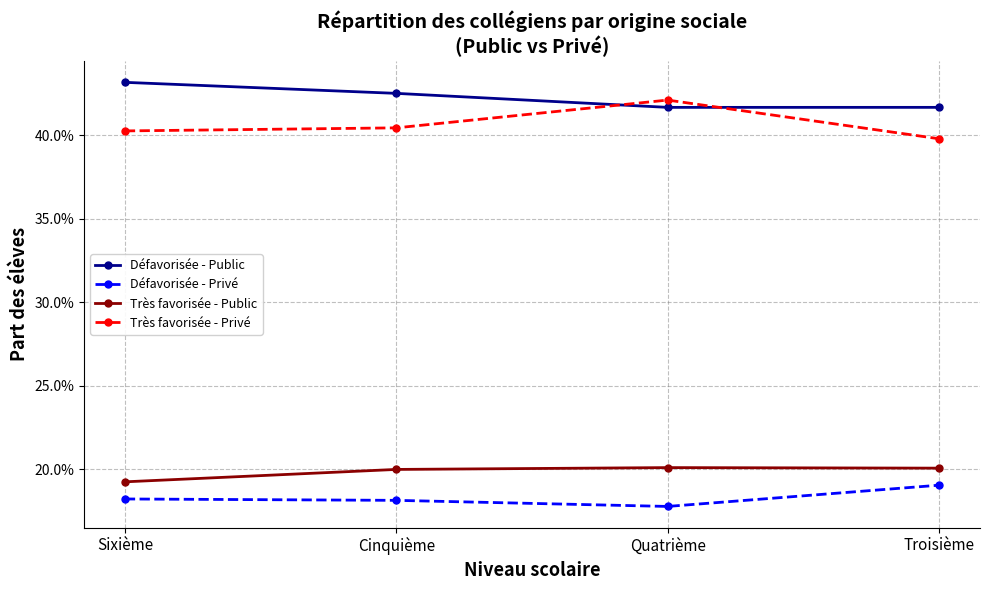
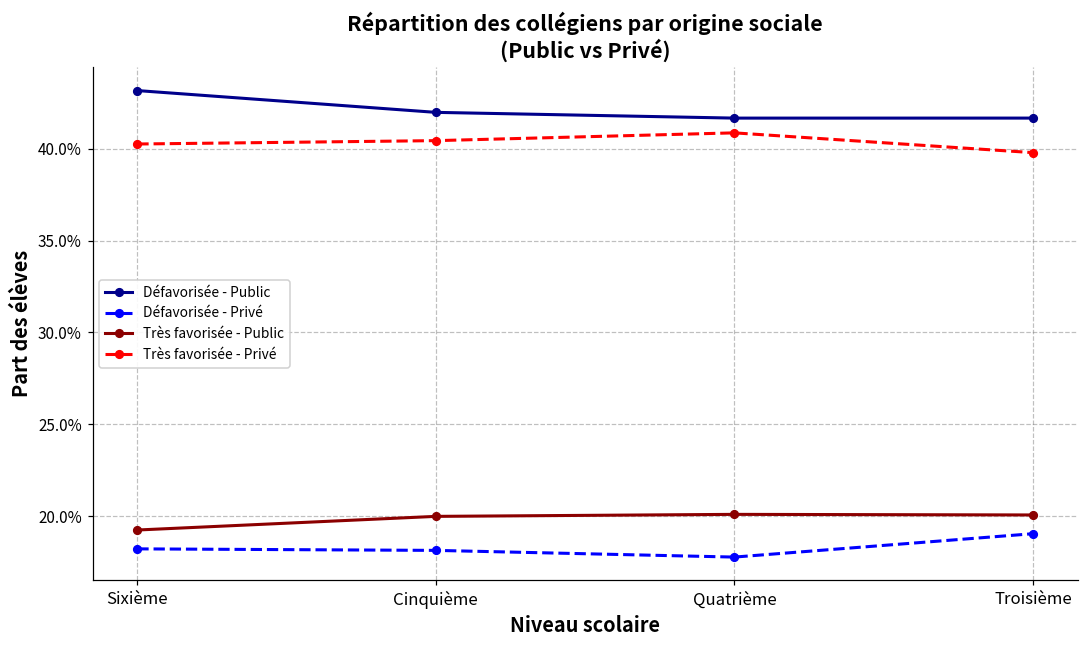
  {
    "Défavorisée - Public": {
      "Sixième": "43.2%",
-     "Cinquième": "42.5%",
+     "Cinquième": "42.0%",
      "Quatrième": "41.7%",
      "Troisième": "41.7%"
    },
    "Défavorisée - Privé": {
      "Sixième": "18.2%",
      "Cinquième": "18.1%",
      "Quatrième": "17.8%",
      "Troisième": "19.0%"
    },
    "Très favorisée - Public": {
      "Sixième": "19.2%",
      "Cinquième": "20.0%",
      "Quatrième": "20.1%",
      "Troisième": "20.1%"
    },
    "Très favorisée - Privé": {
      "Sixième": "40.3%",
      "Cinquième": "40.5%",
-     "Quatrième": "42.1%",
+     "Quatrième": "40.9%",
      "Troisième": "39.8%"
    }
  }
